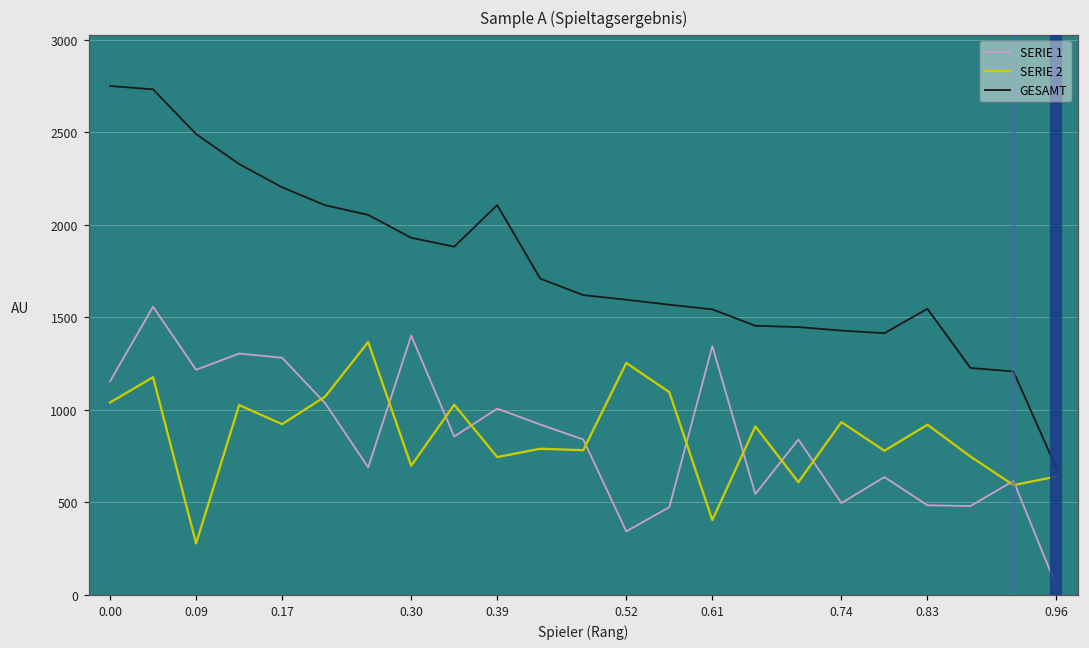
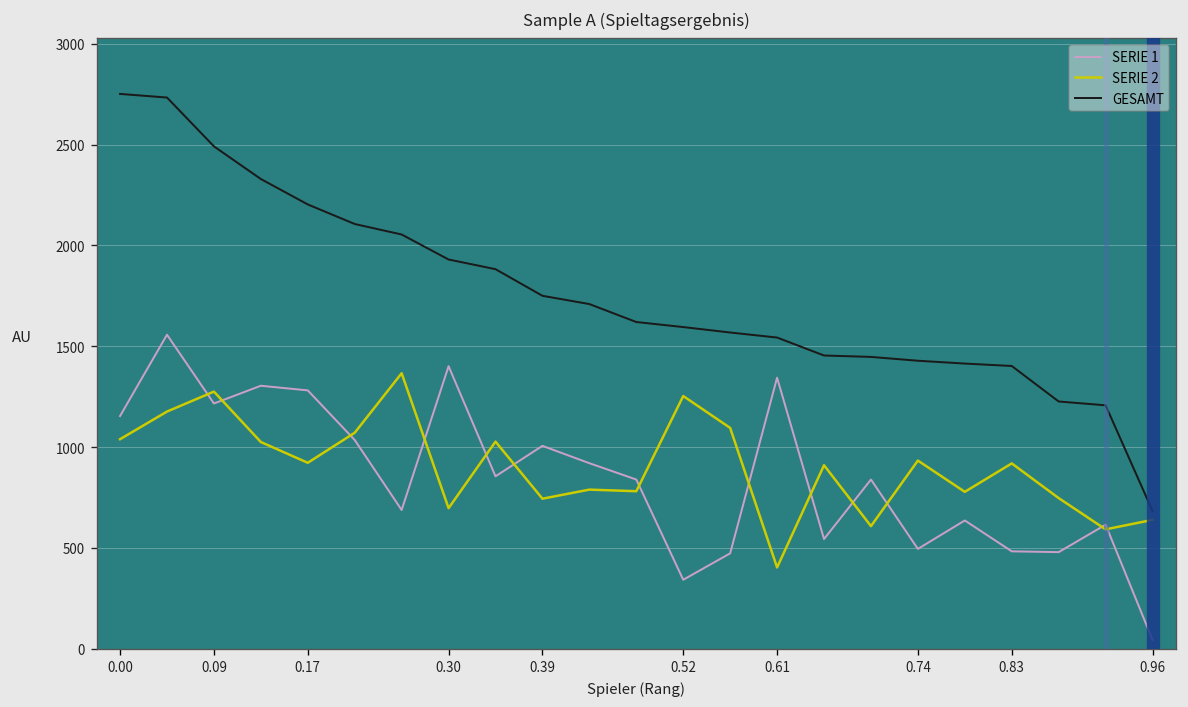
  {
    "SERIE 1": {
      "0.00": 1150,
      "0.09": 1220,
      "0.17": 1280,
      "0.30": 1400,
      "0.39": 1010,
      "0.52": 340,
      "0.61": 1340,
      "0.74": 500,
      "0.83": 480,
      "0.96": 40
    },
    "SERIE 2": {
      "0.00": 1040,
-     "0.09": 280,
+     "0.09": 1280,
      "0.17": 920,
      "0.30": 700,
      "0.39": 740,
      "0.52": 1250,
      "0.61": 400,
      "0.74": 930,
      "0.83": 920,
      "0.96": 640
    },
    "GESAMT": {
      "0.00": 2750,
      "0.09": 2490,
      "0.17": 2200,
      "0.30": 1930,
-     "0.39": 2110,
+     "0.39": 1750,
      "0.52": 1600,
      "0.61": 1540,
      "0.74": 1430,
-     "0.83": 1550,
+     "0.83": 1400,
      "0.96": 680
    }
  }
